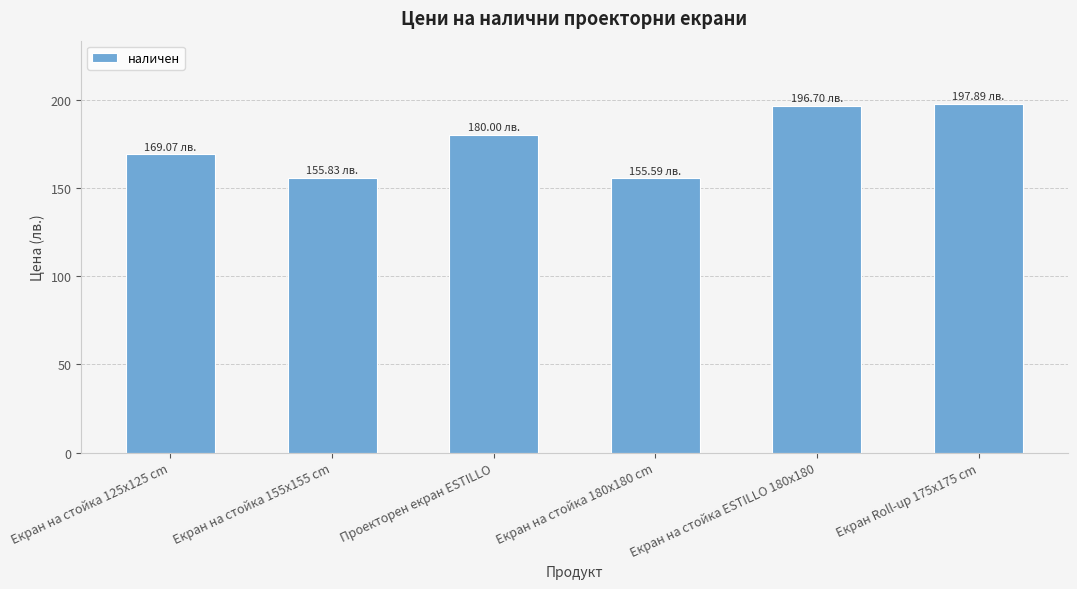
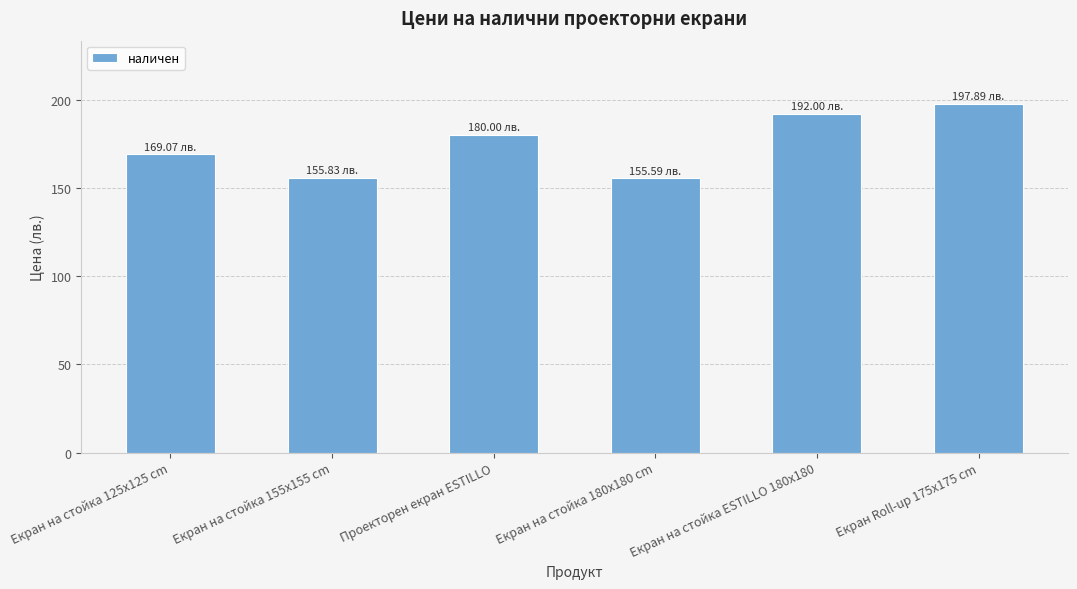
  {
    "Екран на стойка 125x125 cm": 169.07,
    "Екран на стойка 155x155 cm": 155.83,
    "Проекторен екран ESTILLO": 180.00,
    "Екран на стойка 180x180 cm": 155.59,
-   "Екран на стойка ESTILLO 180x180": 196.70,
+   "Екран на стойка ESTILLO 180x180": 192.00,
    "Екран Roll-up 175x175 cm": 197.89
  }
